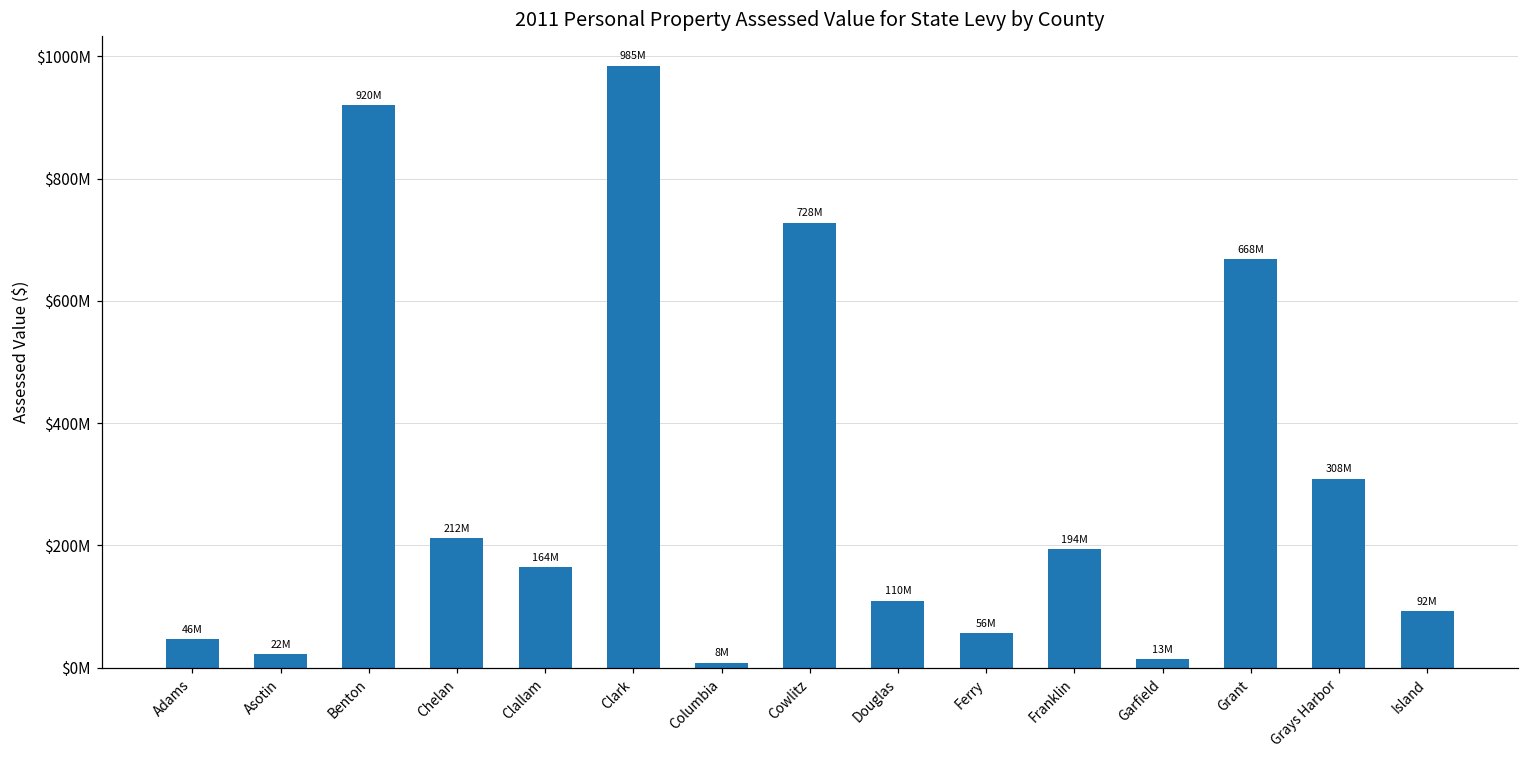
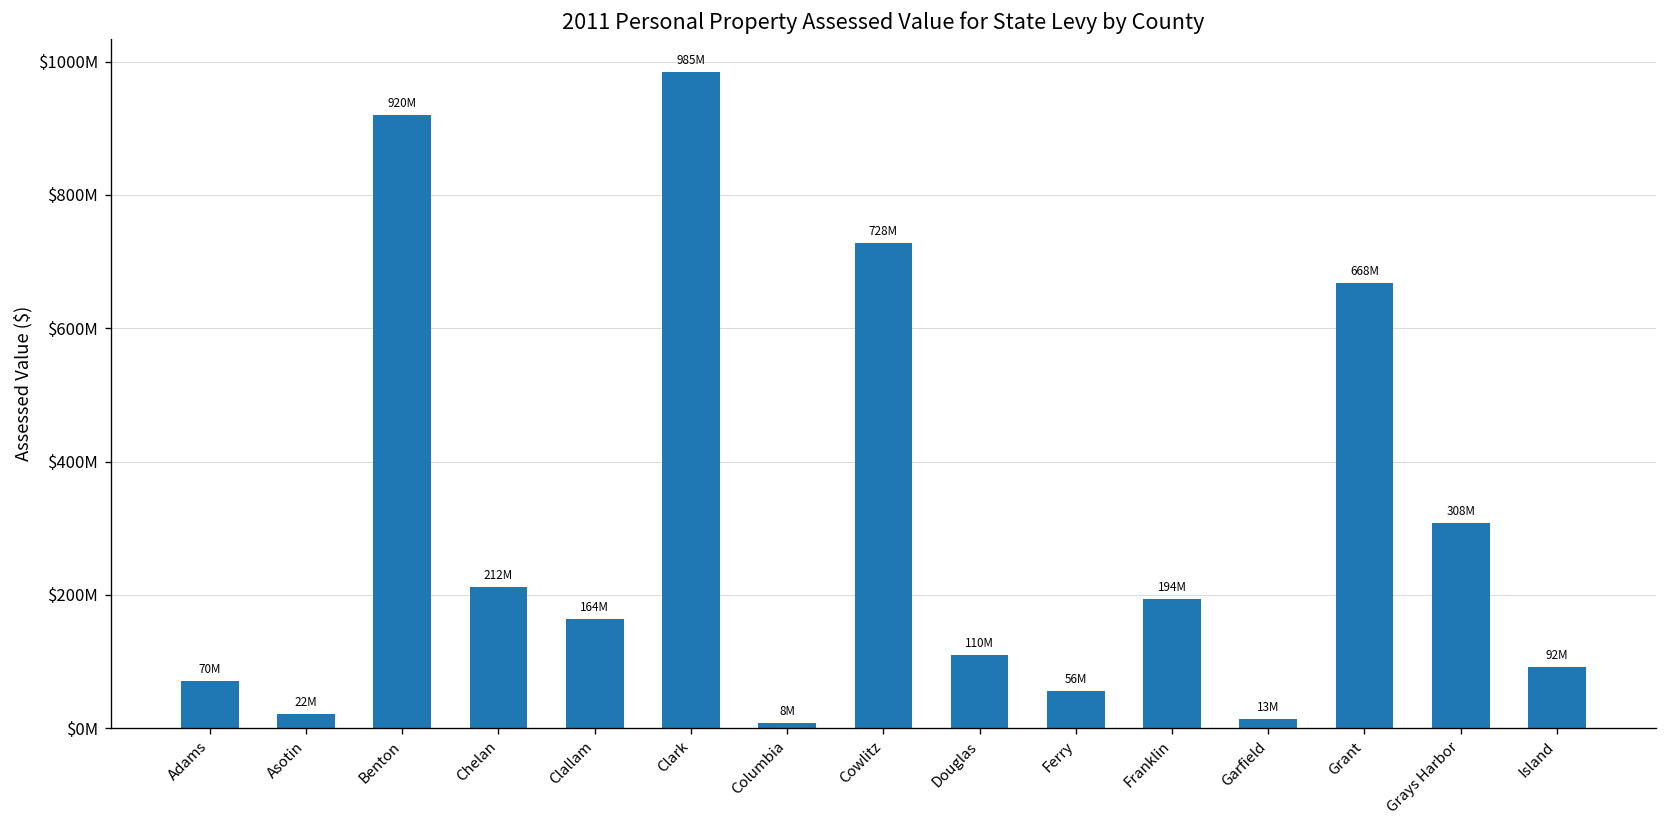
  {
-   "Adams": "46M",
+   "Adams": "70M",
    "Asotin": "22M",
    "Benton": "920M",
    "Chelan": "212M",
    "Clallam": "164M",
    "Clark": "985M",
    "Columbia": "8M",
    "Cowlitz": "728M",
    "Douglas": "110M",
    "Ferry": "56M",
    "Franklin": "194M",
    "Garfield": "13M",
    "Grant": "668M",
    "Grays Harbor": "308M",
    "Island": "92M"
  }
